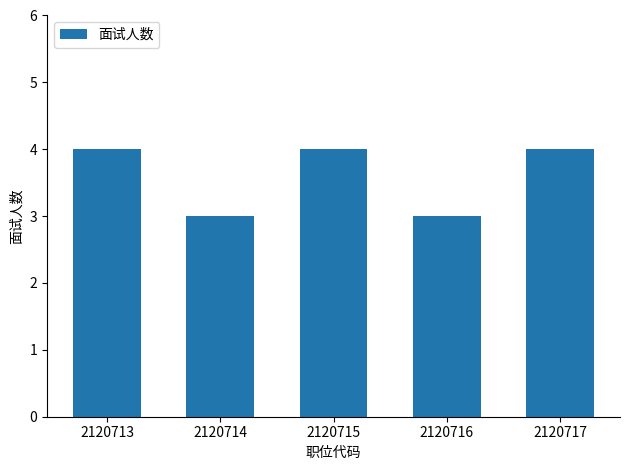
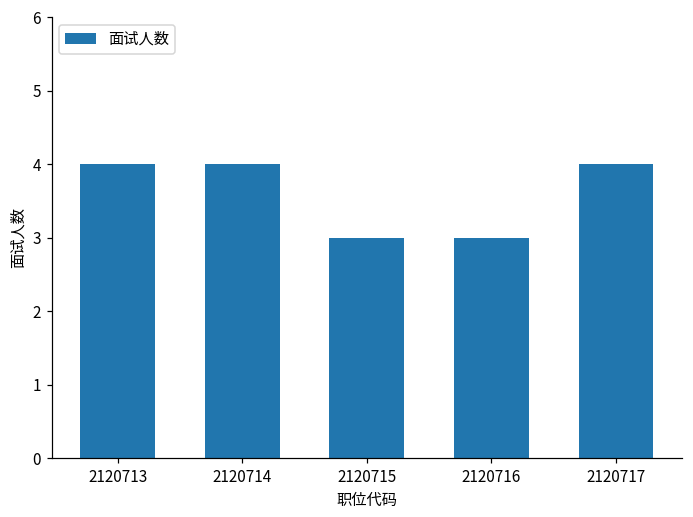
  {
    "2120713": 4,
-   "2120714": 3,
-   "2120715": 4,
+   "2120714": 4,
+   "2120715": 3,
    "2120716": 3,
    "2120717": 4
  }
